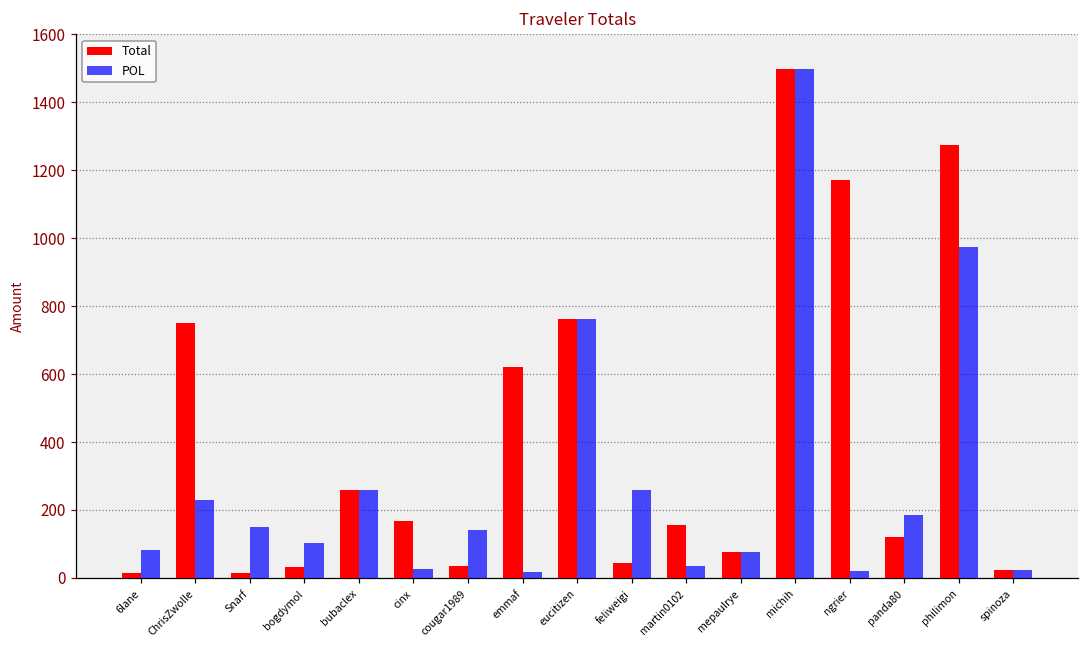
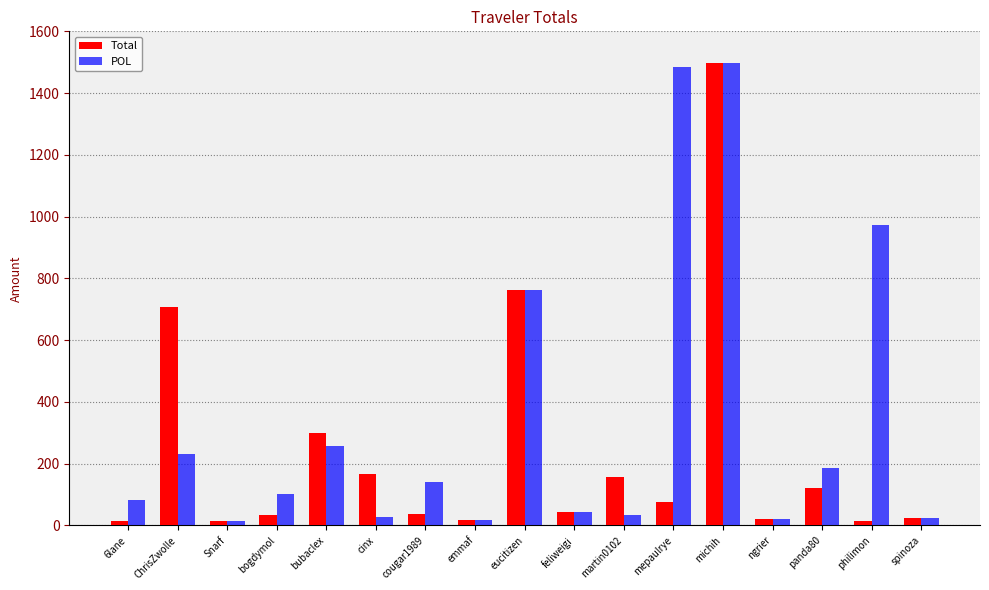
  {
    "Total": {
      "6lane": 20,
-     "ChrisZwolle": 750,
+     "ChrisZwolle": 710,
      "Snarf": 20,
      "bogdymol": 30,
-     "bubaclex": 260,
+     "bubaclex": 300,
      "cinx": 170,
      "cougar1989": 40,
-     "emmaf": 620,
+     "emmaf": 20,
      "eucitizen": 760,
      "feliweigi": 40,
      "martin0102": 160,
      "mepaulrye": 80,
      "michih": 1500,
-     "ngrier": 1170,
+     "ngrier": 20,
      "panda80": 120,
-     "philimon": 1270,
+     "philimon": 20,
      "spinoza": 20
    },
    "POL": {
      "6lane": 80,
      "ChrisZwolle": 230,
-     "Snarf": 150,
+     "Snarf": 20,
      "bogdymol": 100,
      "bubaclex": 260,
      "cinx": 30,
      "cougar1989": 140,
      "emmaf": 20,
      "eucitizen": 760,
-     "feliweigi": 260,
+     "feliweigi": 40,
      "martin0102": 30,
-     "mepaulrye": 80,
+     "mepaulrye": 1480,
      "michih": 1500,
      "ngrier": 20,
      "panda80": 180,
      "philimon": 970,
      "spinoza": 20
    }
  }
